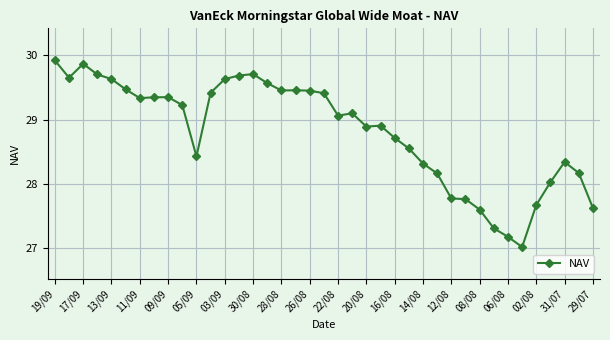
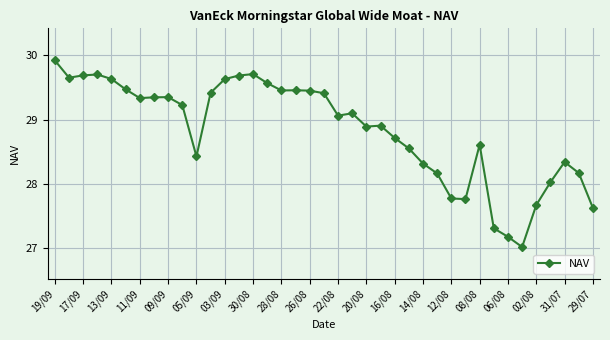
  {
    "19/09": 29.9,
-   "17/09": 29.9,
+   "17/09": 29.7,
    "13/09": 29.6,
    "11/09": 29.3,
    "09/09": 29.4,
    "05/09": 28.4,
    "03/09": 29.6,
    "30/08": 29.7,
    "28/08": 29.5,
    "26/08": 29.5,
    "22/08": 29.1,
    "20/08": 28.9,
    "16/08": 28.7,
    "14/08": 28.3,
    "12/08": 27.8,
-   "08/08": 27.6,
+   "08/08": 28.6,
    "06/08": 27.2,
    "02/08": 27.7,
    "31/07": 28.3,
    "29/07": 27.6
  }
